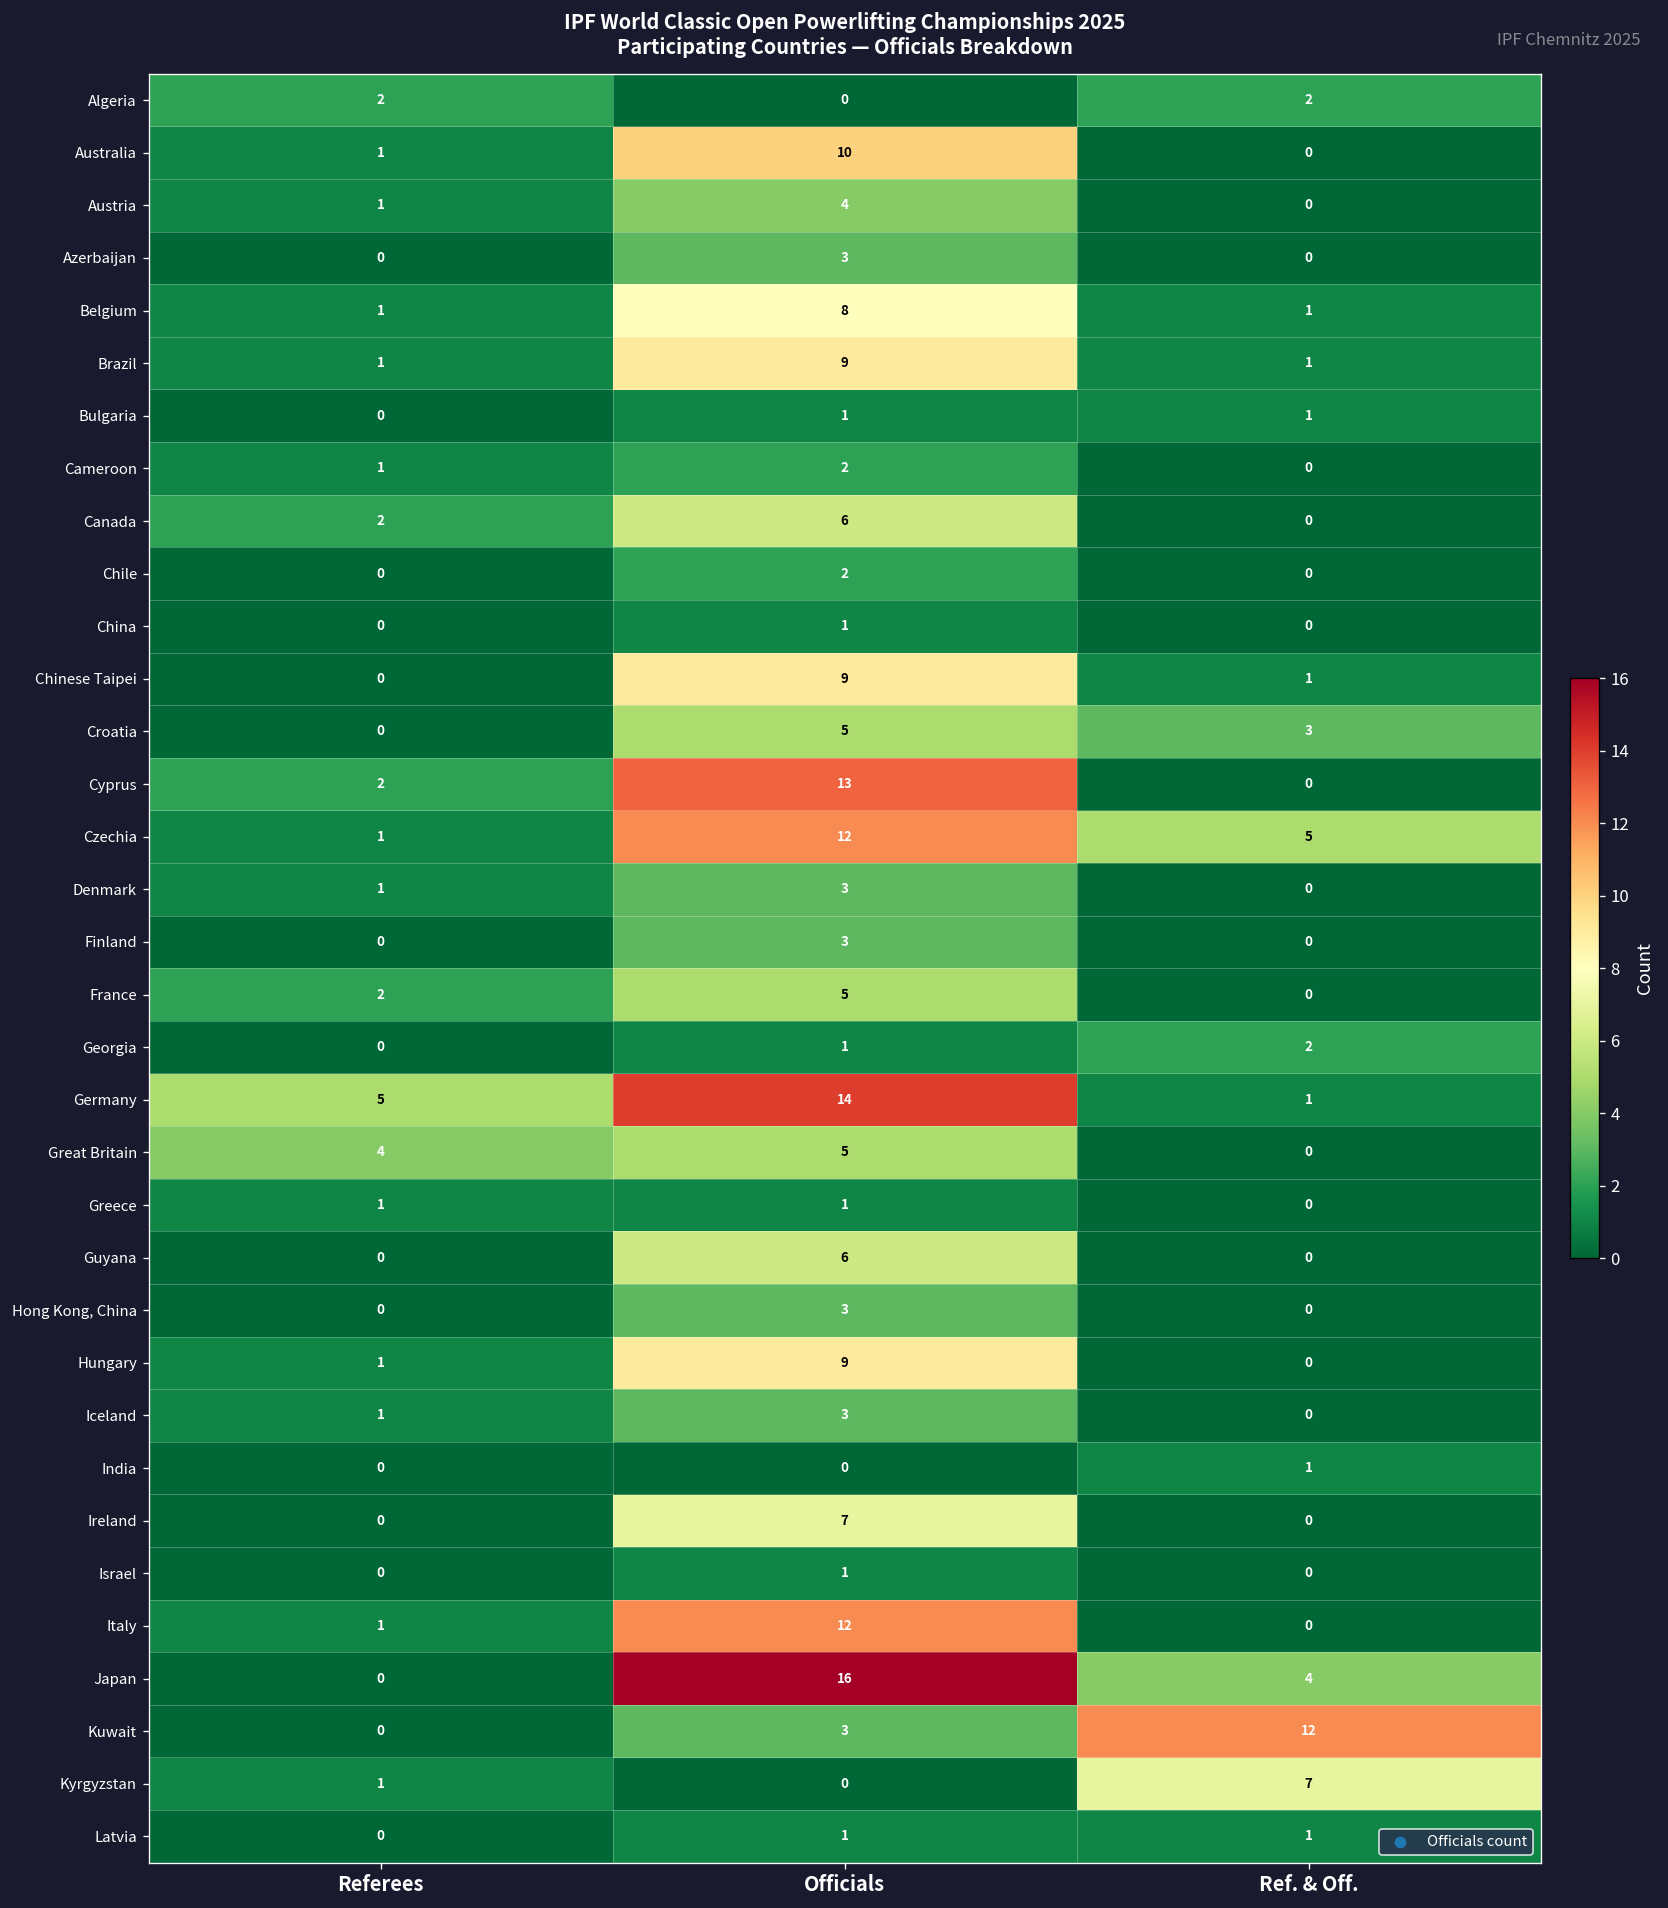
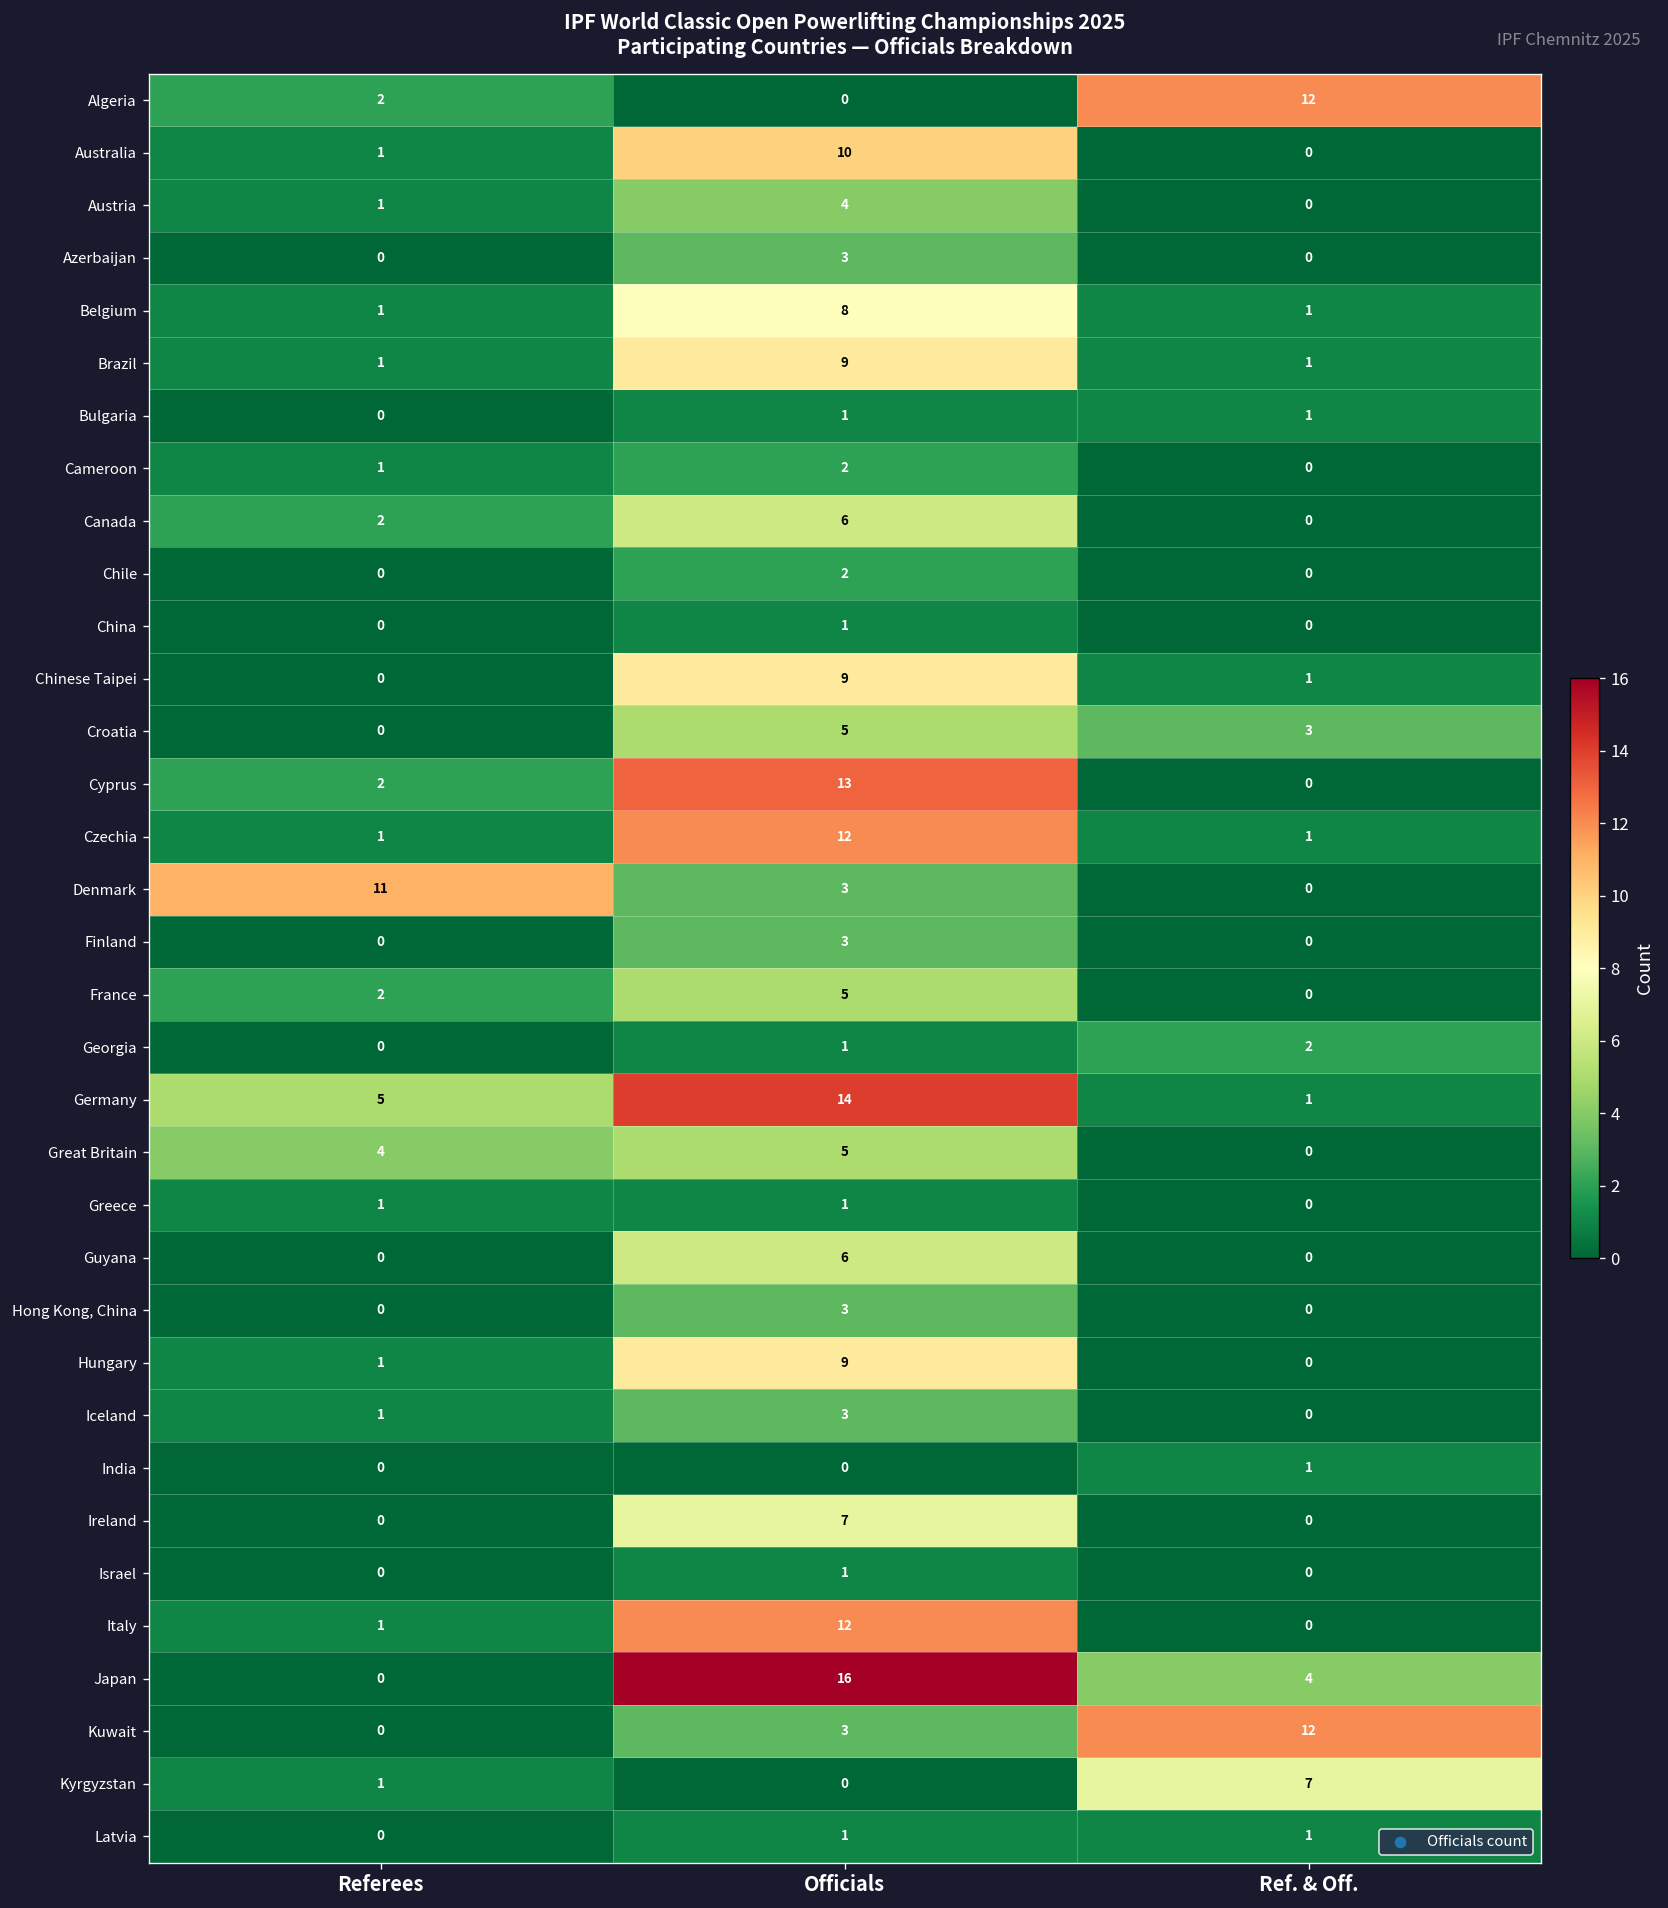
  {
    "Algeria": {
      "Referees": 2,
      "Officials": 0,
-     "Ref. & Off.": 2
+     "Ref. & Off.": 12
    },
    "Australia": {
      "Referees": 1,
      "Officials": 10,
      "Ref. & Off.": 0
    },
    "Austria": {
      "Referees": 1,
      "Officials": 4,
      "Ref. & Off.": 0
    },
    "Azerbaijan": {
      "Referees": 0,
      "Officials": 3,
      "Ref. & Off.": 0
    },
    "Belgium": {
      "Referees": 1,
      "Officials": 8,
      "Ref. & Off.": 1
    },
    "Brazil": {
      "Referees": 1,
      "Officials": 9,
      "Ref. & Off.": 1
    },
    "Bulgaria": {
      "Referees": 0,
      "Officials": 1,
      "Ref. & Off.": 1
    },
    "Cameroon": {
      "Referees": 1,
      "Officials": 2,
      "Ref. & Off.": 0
    },
    "Canada": {
      "Referees": 2,
      "Officials": 6,
      "Ref. & Off.": 0
    },
    "Chile": {
      "Referees": 0,
      "Officials": 2,
      "Ref. & Off.": 0
    },
    "China": {
      "Referees": 0,
      "Officials": 1,
      "Ref. & Off.": 0
    },
    "Chinese Taipei": {
      "Referees": 0,
      "Officials": 9,
      "Ref. & Off.": 1
    },
    "Croatia": {
      "Referees": 0,
      "Officials": 5,
      "Ref. & Off.": 3
    },
    "Cyprus": {
      "Referees": 2,
      "Officials": 13,
      "Ref. & Off.": 0
    },
    "Czechia": {
      "Referees": 1,
      "Officials": 12,
-     "Ref. & Off.": 5
+     "Ref. & Off.": 1
    },
    "Denmark": {
-     "Referees": 1,
+     "Referees": 11,
      "Officials": 3,
      "Ref. & Off.": 0
    },
    "Finland": {
      "Referees": 0,
      "Officials": 3,
      "Ref. & Off.": 0
    },
    "France": {
      "Referees": 2,
      "Officials": 5,
      "Ref. & Off.": 0
    },
    "Georgia": {
      "Referees": 0,
      "Officials": 1,
      "Ref. & Off.": 2
    },
    "Germany": {
      "Referees": 5,
      "Officials": 14,
      "Ref. & Off.": 1
    },
    "Great Britain": {
      "Referees": 4,
      "Officials": 5,
      "Ref. & Off.": 0
    },
    "Greece": {
      "Referees": 1,
      "Officials": 1,
      "Ref. & Off.": 0
    },
    "Guyana": {
      "Referees": 0,
      "Officials": 6,
      "Ref. & Off.": 0
    },
    "Hong Kong, China": {
      "Referees": 0,
      "Officials": 3,
      "Ref. & Off.": 0
    },
    "Hungary": {
      "Referees": 1,
      "Officials": 9,
      "Ref. & Off.": 0
    },
    "Iceland": {
      "Referees": 1,
      "Officials": 3,
      "Ref. & Off.": 0
    },
    "India": {
      "Referees": 0,
      "Officials": 0,
      "Ref. & Off.": 1
    },
    "Ireland": {
      "Referees": 0,
      "Officials": 7,
      "Ref. & Off.": 0
    },
    "Israel": {
      "Referees": 0,
      "Officials": 1,
      "Ref. & Off.": 0
    },
    "Italy": {
      "Referees": 1,
      "Officials": 12,
      "Ref. & Off.": 0
    },
    "Japan": {
      "Referees": 0,
      "Officials": 16,
      "Ref. & Off.": 4
    },
    "Kuwait": {
      "Referees": 0,
      "Officials": 3,
      "Ref. & Off.": 12
    },
    "Kyrgyzstan": {
      "Referees": 1,
      "Officials": 0,
      "Ref. & Off.": 7
    },
    "Latvia": {
      "Referees": 0,
      "Officials": 1,
      "Ref. & Off.": 1
    }
  }
